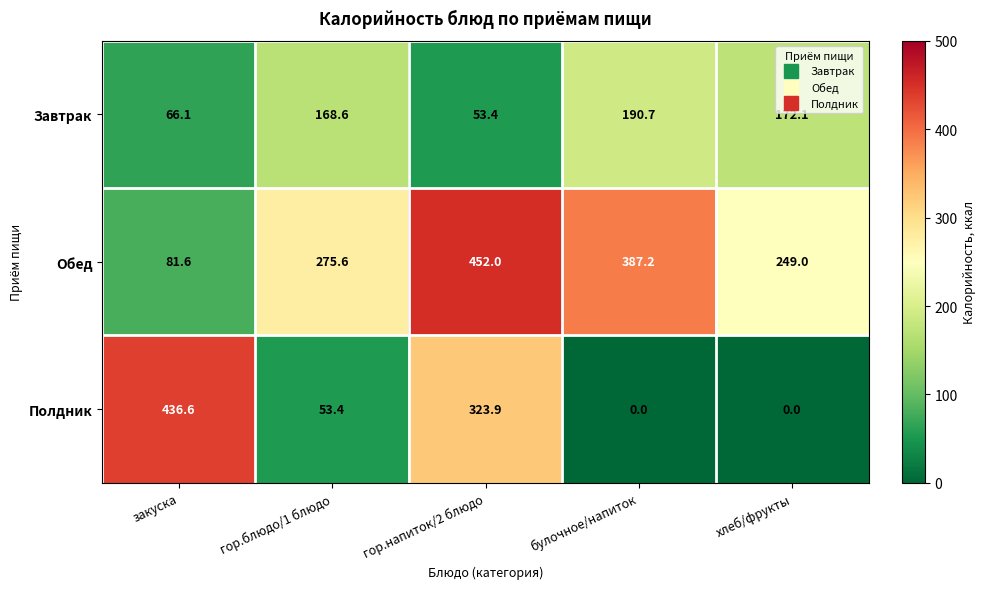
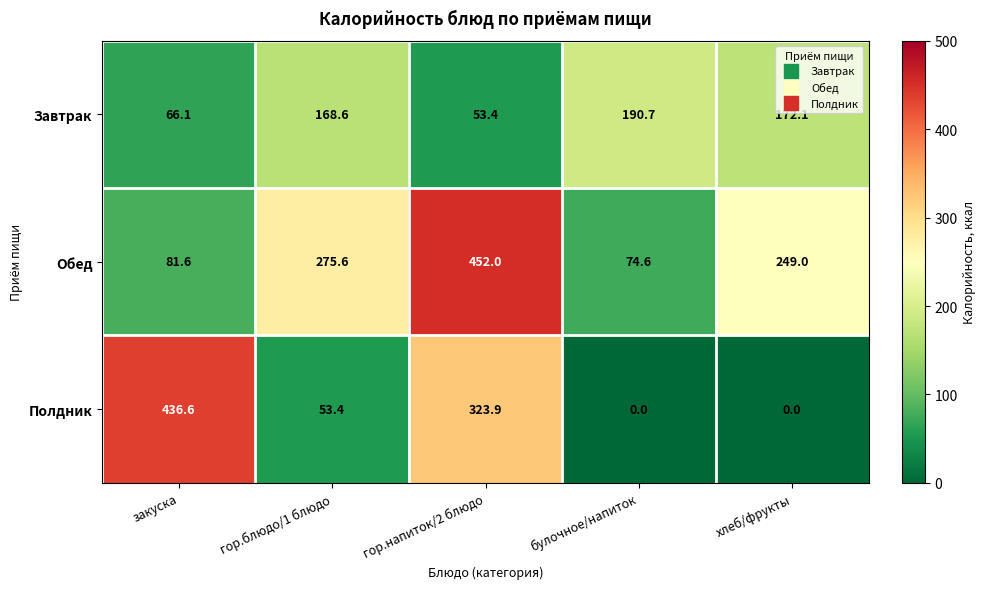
  {
    "Завтрак": {
      "закуска": 66.1,
      "гор.блюдо/1 блюдо": 168.6,
      "гор.напиток/2 блюдо": 53.4,
      "булочное/напиток": 190.7
    },
    "Обед": {
      "закуска": 81.6,
      "гор.блюдо/1 блюдо": 275.6,
      "гор.напиток/2 блюдо": 452.0,
-     "булочное/напиток": 387.2,
+     "булочное/напиток": 74.6,
      "хлеб/фрукты": 249.0
    },
    "Полдник": {
      "закуска": 436.6,
      "гор.блюдо/1 блюдо": 53.4,
      "гор.напиток/2 блюдо": 323.9,
      "булочное/напиток": 0.0,
      "хлеб/фрукты": 0.0
    }
  }
